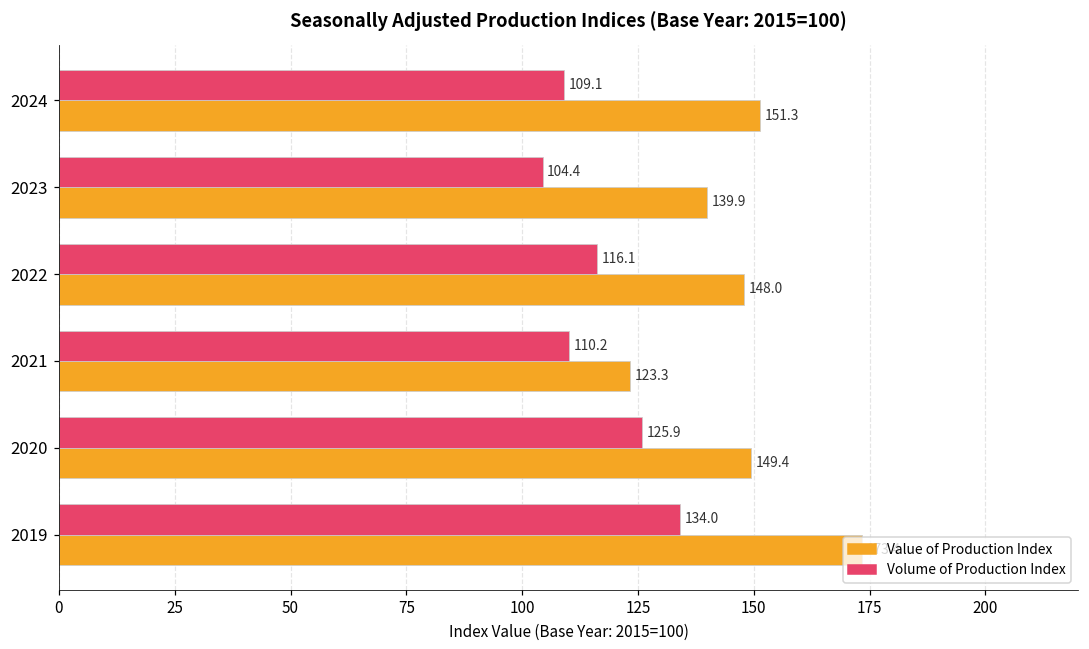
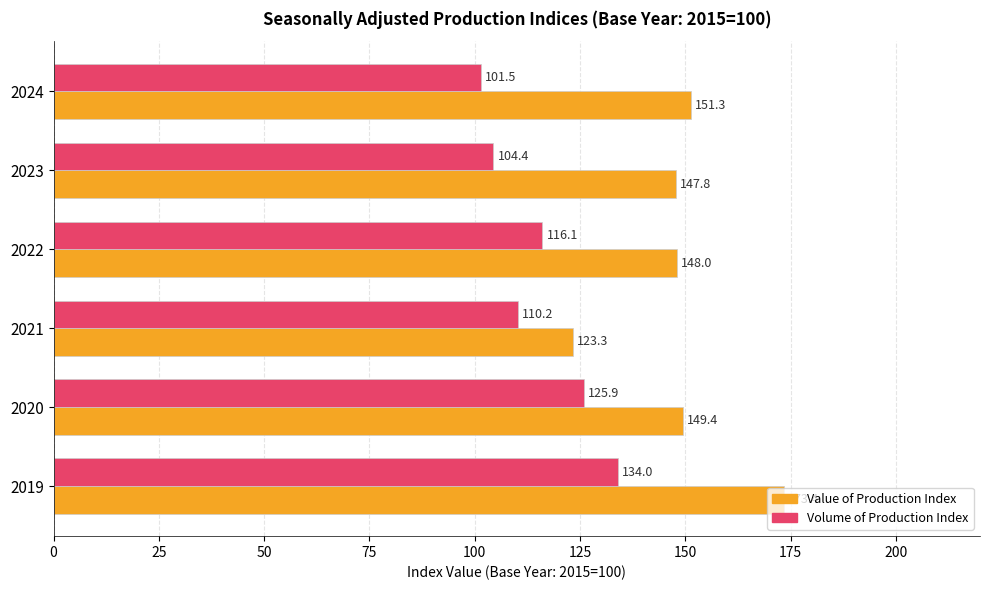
  {
    "Value of Production Index": {
      "2024": 151.3,
-     "2023": 139.9,
+     "2023": 147.8,
      "2022": 148.0,
      "2021": 123.3,
      "2020": 149.4
    },
    "Volume of Production Index": {
-     "2024": 109.1,
+     "2024": 101.5,
      "2023": 104.4,
      "2022": 116.1,
      "2021": 110.2,
      "2020": 125.9,
      "2019": 134.0
    }
  }
